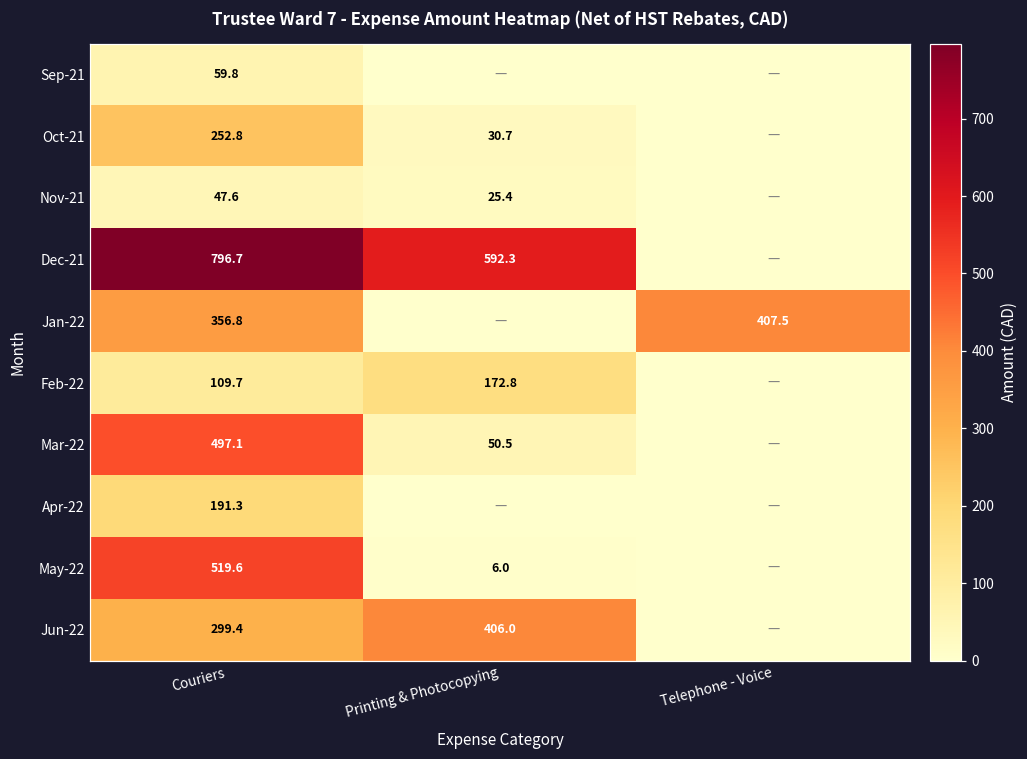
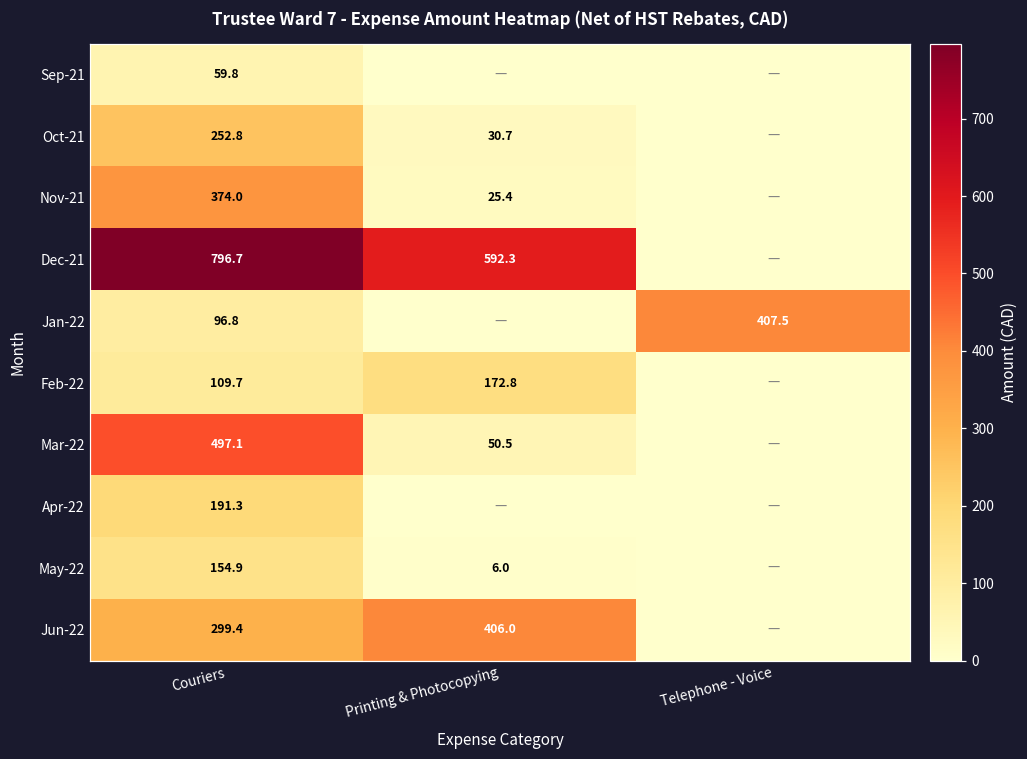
  {
    "Sep-21": {
      "Couriers": 59.8
    },
    "Oct-21": {
      "Couriers": 252.8,
      "Printing & Photocopying": 30.7
    },
    "Nov-21": {
-     "Couriers": 47.6,
+     "Couriers": 374.0,
      "Printing & Photocopying": 25.4
    },
    "Dec-21": {
      "Couriers": 796.7,
      "Printing & Photocopying": 592.3
    },
    "Jan-22": {
-     "Couriers": 356.8,
+     "Couriers": 96.8,
      "Telephone - Voice": 407.5
    },
    "Feb-22": {
      "Couriers": 109.7,
      "Printing & Photocopying": 172.8
    },
    "Mar-22": {
      "Couriers": 497.1,
      "Printing & Photocopying": 50.5
    },
    "Apr-22": {
      "Couriers": 191.3
    },
    "May-22": {
-     "Couriers": 519.6,
+     "Couriers": 154.9,
      "Printing & Photocopying": 6.0
    },
    "Jun-22": {
      "Couriers": 299.4,
      "Printing & Photocopying": 406.0
    }
  }
